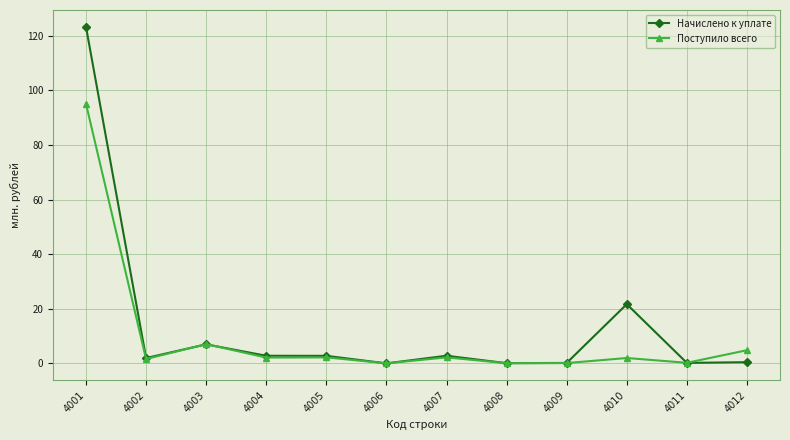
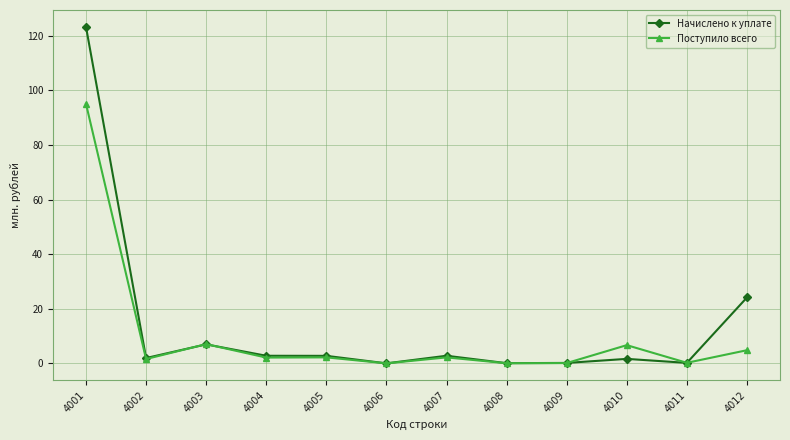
  {
    "Начислено к уплате": {
      "4001": 123,
-     "4010": 22,
-     "4012": 0
+     "4010": 2,
+     "4012": 24
    },
    "Поступило всего": {
      "4001": 95,
-     "4010": 2,
+     "4010": 7,
      "4012": 5
    }
  }
